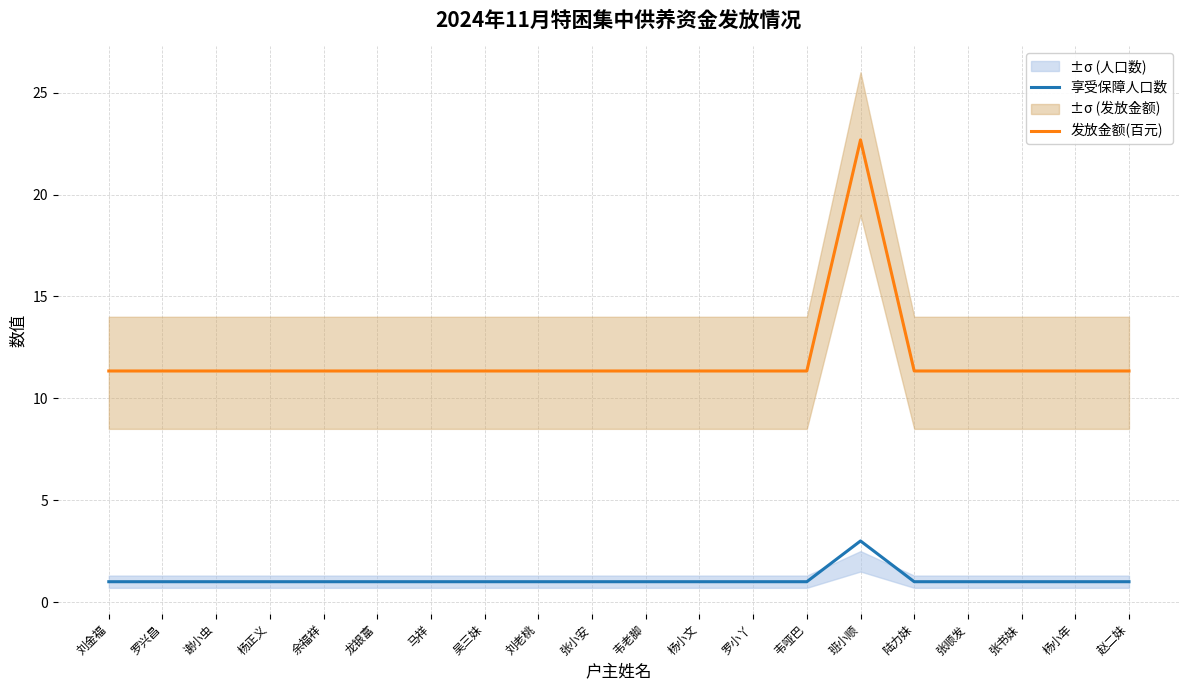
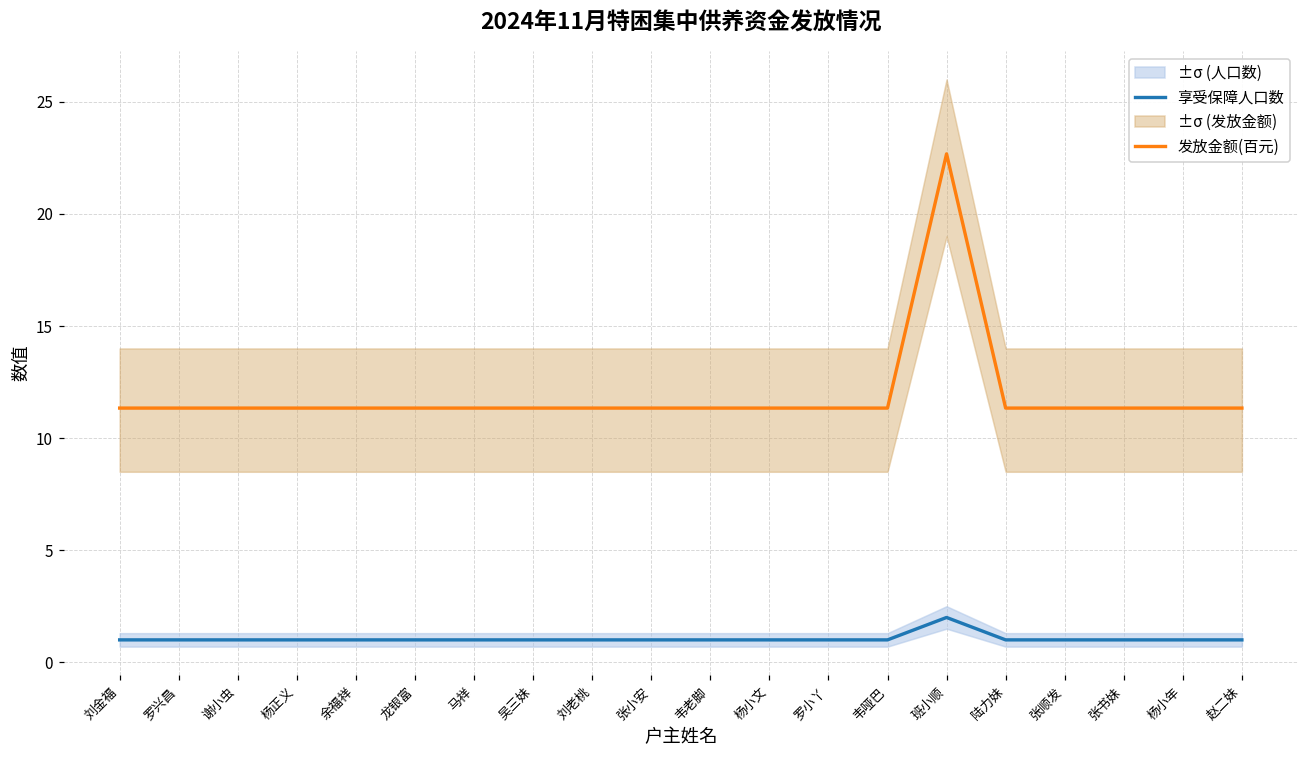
  {
    "享受保障人口数": {
      "刘金福": 1,
      "罗兴昌": 1,
      "谢小虫": 1,
      "杨正义": 1,
      "余福祥": 1,
      "龙银富": 1,
      "马祥": 1,
      "吴三妹": 1,
      "刘老桃": 1,
      "张小安": 1,
      "韦老脚": 1,
      "杨小文": 1,
      "罗小丫": 1,
      "韦哑巴": 1,
-     "班小顺": 3,
+     "班小顺": 2,
      "陆力妹": 1,
      "张顺发": 1,
      "张书妹": 1,
      "杨小年": 1,
      "赵二妹": 1
    },
    "发放金额(百元)": {
      "刘金福": 11.3,
      "罗兴昌": 11.3,
      "谢小虫": 11.3,
      "杨正义": 11.3,
      "余福祥": 11.3,
      "龙银富": 11.3,
      "马祥": 11.3,
      "吴三妹": 11.3,
      "刘老桃": 11.3,
      "张小安": 11.3,
      "韦老脚": 11.3,
      "杨小文": 11.3,
      "罗小丫": 11.3,
      "韦哑巴": 11.3,
      "班小顺": 22.7,
      "陆力妹": 11.3,
      "张顺发": 11.3,
      "张书妹": 11.3,
      "杨小年": 11.3,
      "赵二妹": 11.3
    }
  }
